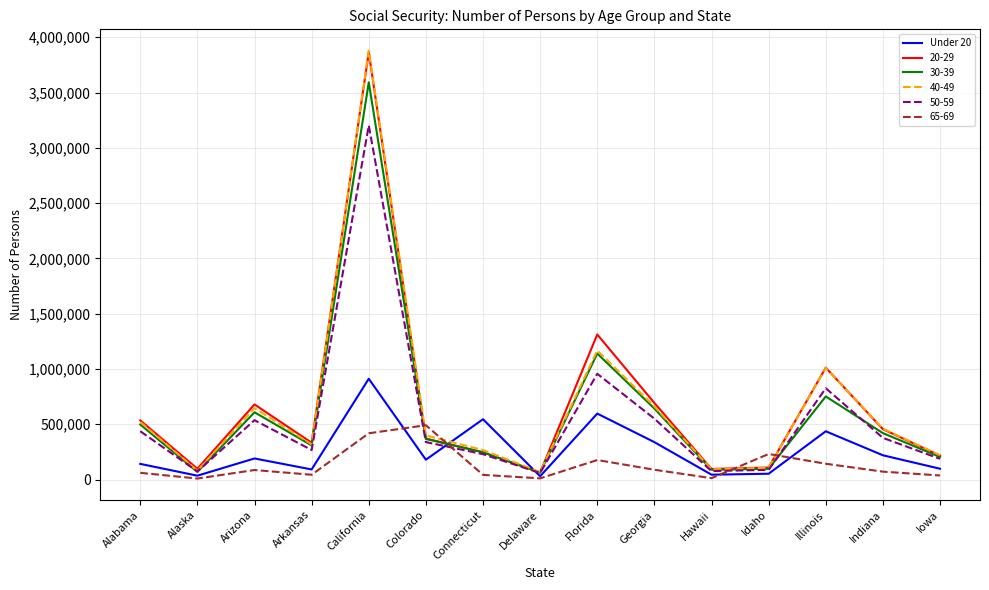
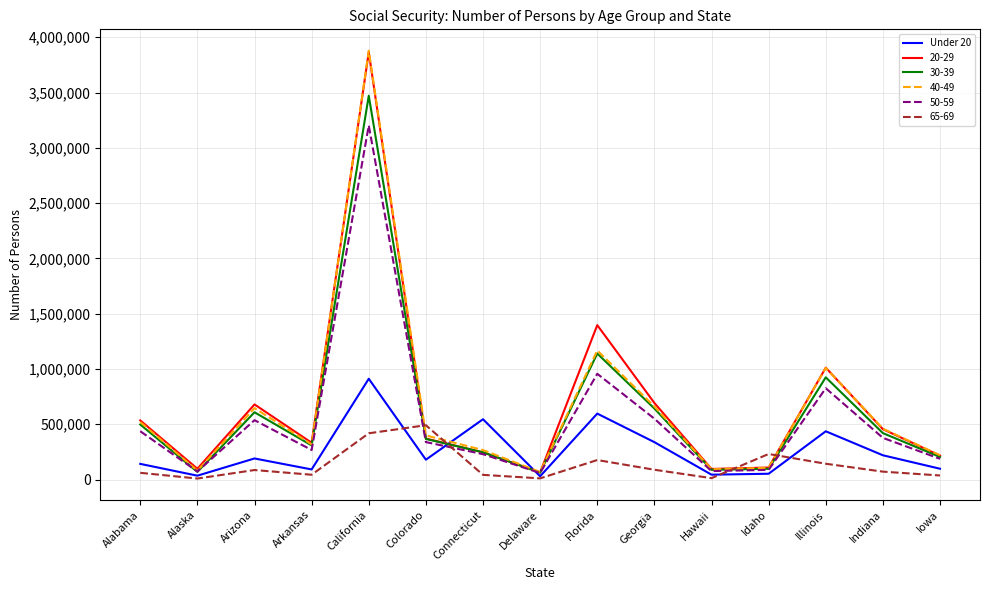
  {
    "Under 20": {
      "Alabama": "140,000",
      "Alaska": "40,000",
      "Arizona": "190,000",
      "Arkansas": "90,000",
      "California": "910,000",
      "Colorado": "180,000",
      "Connecticut": "550,000",
      "Florida": "600,000",
      "Georgia": "340,000",
      "Hawaii": "40,000",
      "Idaho": "50,000",
      "Illinois": "440,000",
      "Indiana": "220,000",
      "Iowa": "100,000"
    },
    "20-29": {
      "Arizona": "680,000",
-     "Florida": "1,310,000",
+     "Florida": "1,400,000",
      "Georgia": "690,000"
    },
    "30-39": {
      "Arizona": "610,000",
-     "California": "3,590,000",
+     "California": "3,470,000",
      "Florida": "1,140,000",
-     "Illinois": "750,000",
+     "Illinois": "920,000",
      "Indiana": "420,000"
    },
    "40-49": {
      "Arizona": "650,000",
      "Colorado": "400,000",
      "Florida": "1,170,000"
    },
    "50-59": {
      "Alabama": "440,000",
      "Arizona": "540,000",
      "Arkansas": "270,000",
      "California": "3,200,000",
      "Colorado": "340,000",
      "Florida": "960,000",
      "Georgia": "550,000",
      "Illinois": "830,000",
      "Indiana": "380,000"
    },
    "65-69": {
      "Alabama": "60,000",
      "Alaska": "10,000",
      "Arizona": "90,000",
      "Arkansas": "40,000",
      "California": "420,000",
      "Colorado": "490,000",
      "Connecticut": "40,000",
      "Florida": "180,000",
      "Georgia": "90,000",
      "Hawaii": "10,000",
      "Idaho": "230,000",
      "Illinois": "140,000",
      "Indiana": "70,000",
      "Iowa": "40,000"
    }
  }
